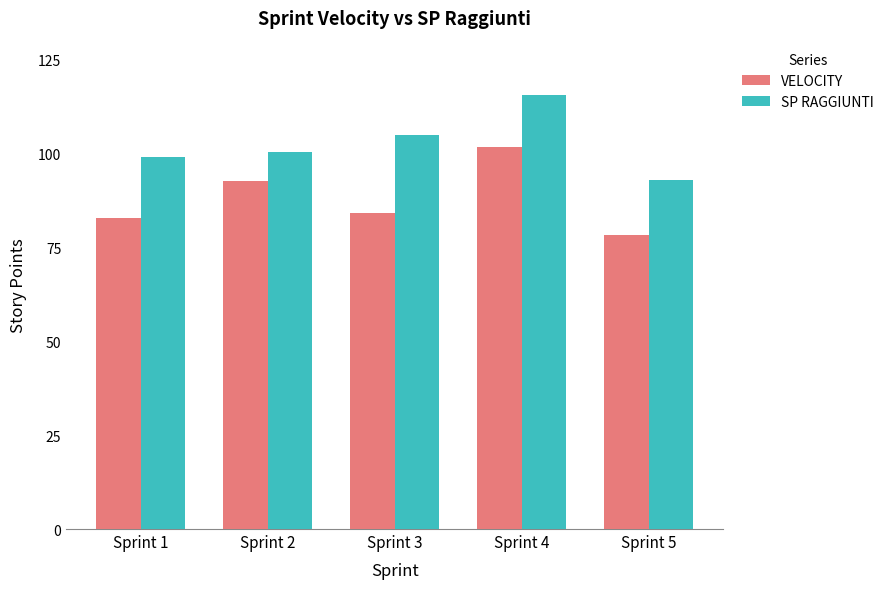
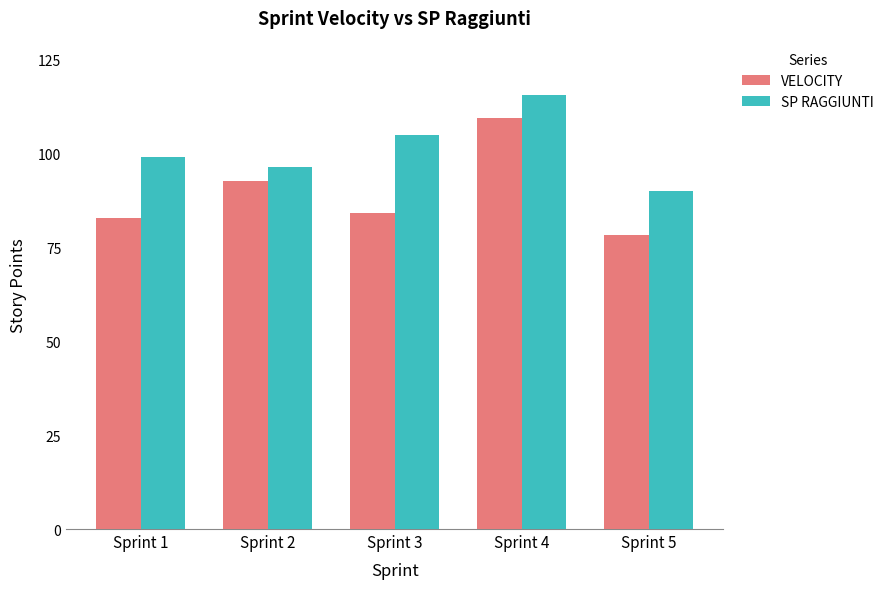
  {
    "VELOCITY": {
      "Sprint 1": 83,
      "Sprint 2": 93,
      "Sprint 3": 84,
-     "Sprint 4": 102,
+     "Sprint 4": 109,
      "Sprint 5": 78
    },
    "SP RAGGIUNTI": {
      "Sprint 1": 99,
-     "Sprint 2": 100,
+     "Sprint 2": 97,
      "Sprint 3": 105,
      "Sprint 4": 116,
-     "Sprint 5": 93
+     "Sprint 5": 90
    }
  }
